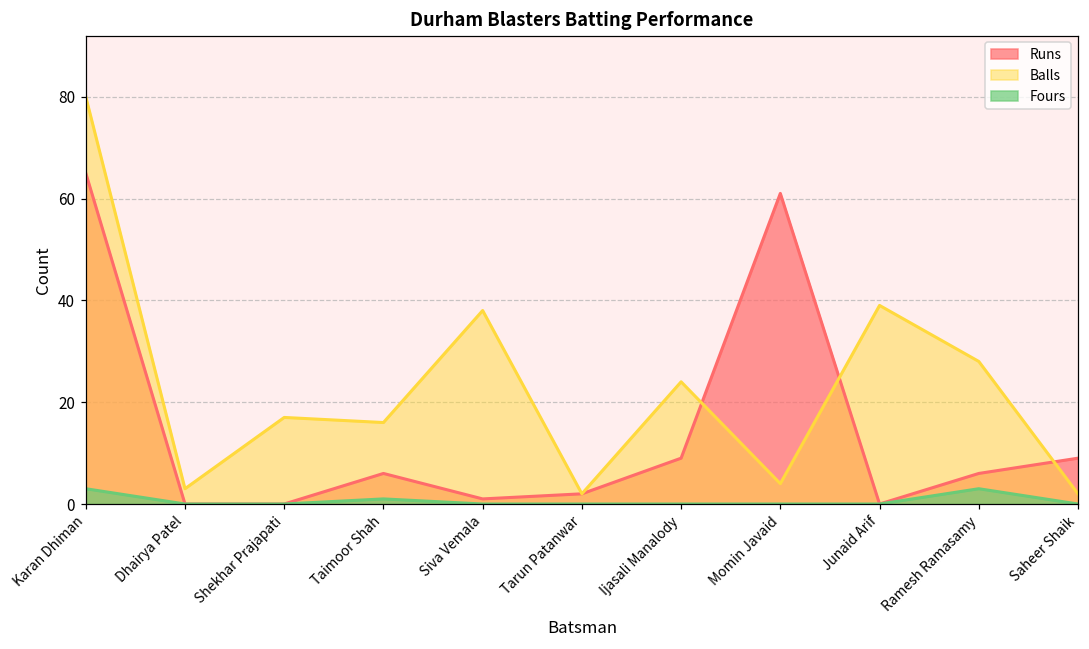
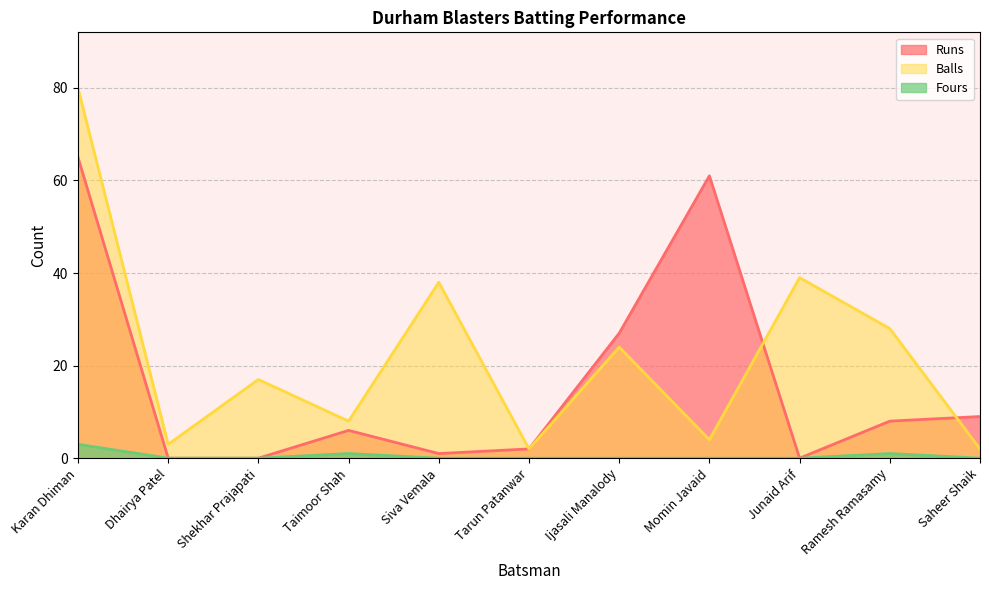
  {
    "Runs": {
      "Karan Dhiman": 65,
      "Taimoor Shah": 6,
      "Siva Vemala": 1,
-     "Ijasali Manalody": 9,
+     "Ijasali Manalody": 27,
      "Momin Javaid": 61,
-     "Ramesh Ramasamy": 6,
+     "Ramesh Ramasamy": 8,
      "Saheer Shaik": 9
    },
    "Balls": {
      "Karan Dhiman": 80,
      "Dhairya Patel": 3,
      "Shekhar Prajapati": 17,
-     "Taimoor Shah": 16,
+     "Taimoor Shah": 8,
      "Siva Vemala": 38,
      "Ijasali Manalody": 24,
      "Momin Javaid": 4,
      "Junaid Arif": 39,
      "Ramesh Ramasamy": 28,
      "Saheer Shaik": 2
    },
    "Fours": {
      "Karan Dhiman": 3,
      "Taimoor Shah": 1,
      "Siva Vemala": 0,
      "Tarun Patanwar": 0,
      "Ijasali Manalody": 0,
      "Momin Javaid": 0,
-     "Ramesh Ramasamy": 3,
+     "Ramesh Ramasamy": 1,
      "Saheer Shaik": 0
    }
  }
